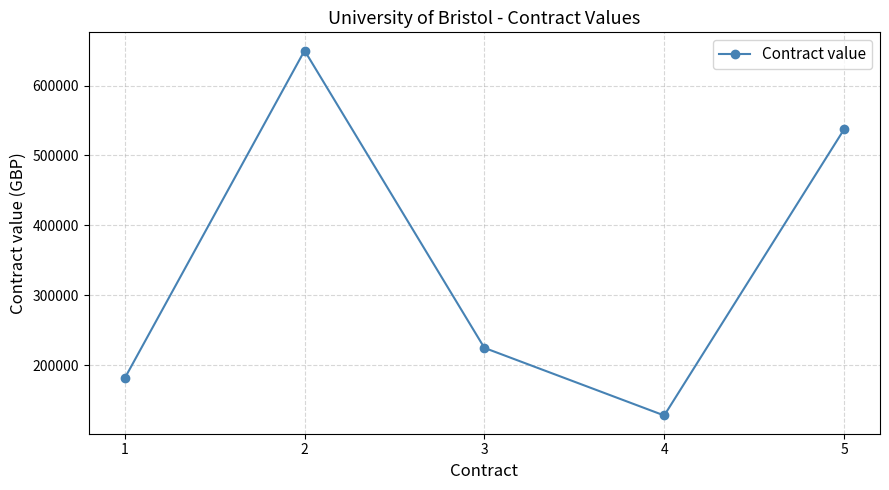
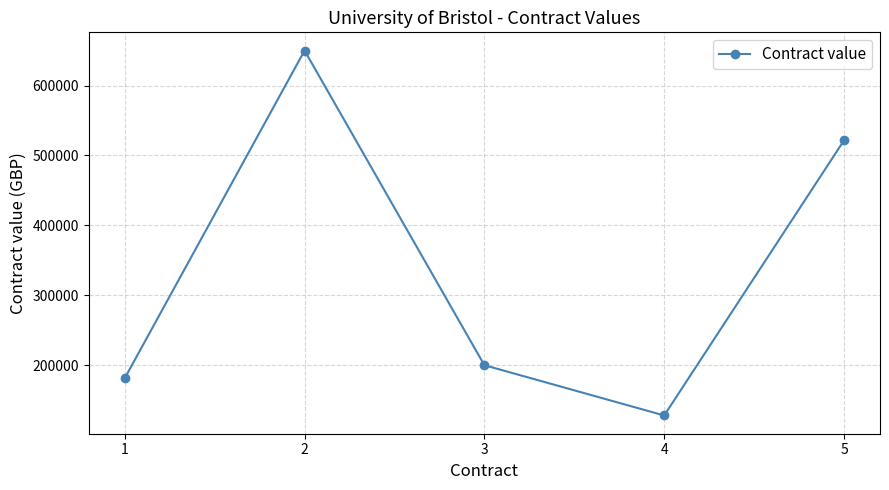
  {
    "1": 180000,
    "2": 650000,
-   "3": 220000,
+   "3": 200000,
    "4": 130000,
-   "5": 540000
+   "5": 520000
  }
